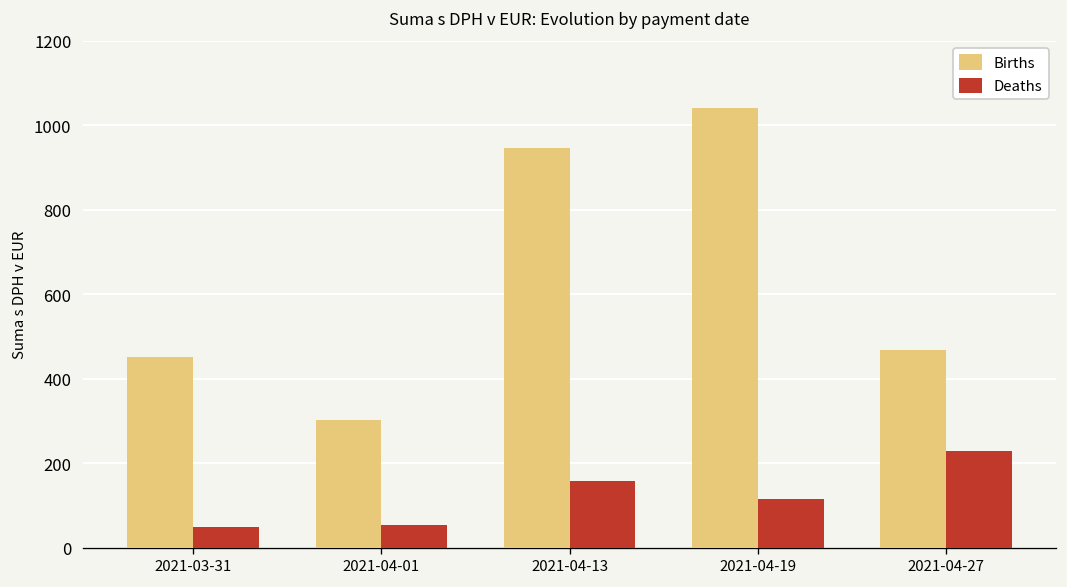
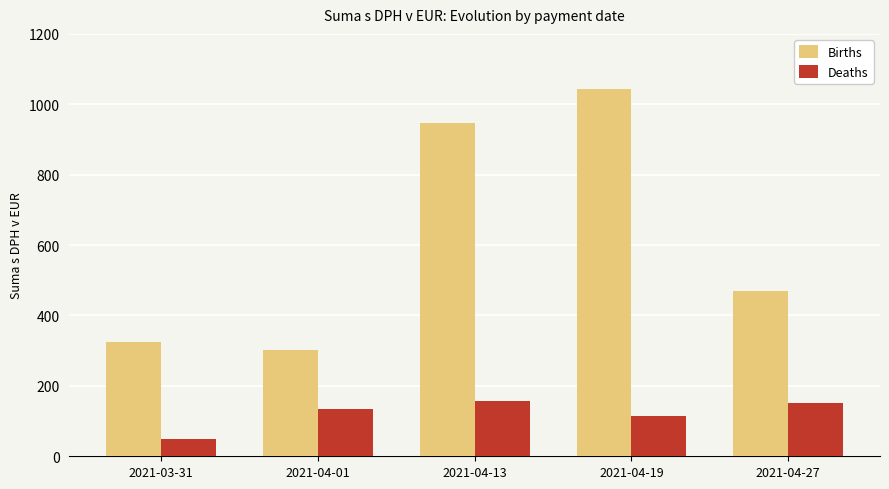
  {
    "Births": {
-     "2021-03-31": 450,
+     "2021-03-31": 320,
      "2021-04-01": 300,
      "2021-04-13": 950,
      "2021-04-19": 1040,
      "2021-04-27": 470
    },
    "Deaths": {
      "2021-03-31": 50,
-     "2021-04-01": 50,
+     "2021-04-01": 140,
      "2021-04-13": 160,
      "2021-04-19": 120,
-     "2021-04-27": 230
+     "2021-04-27": 150
    }
  }
